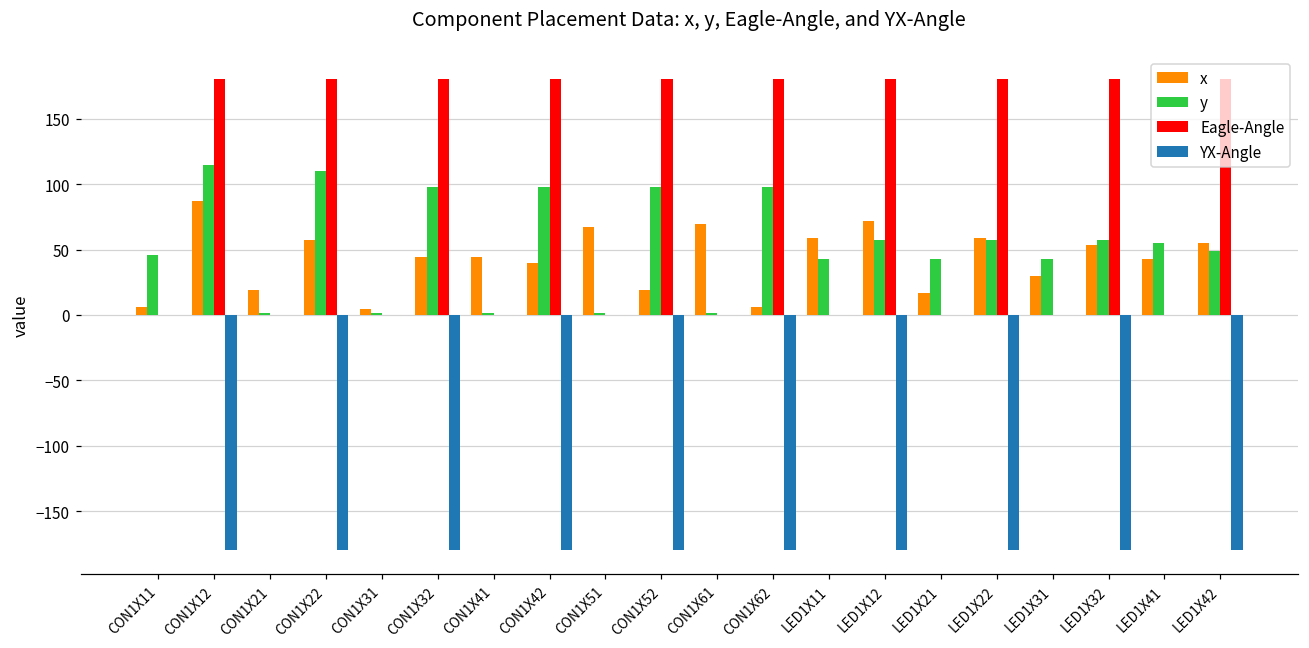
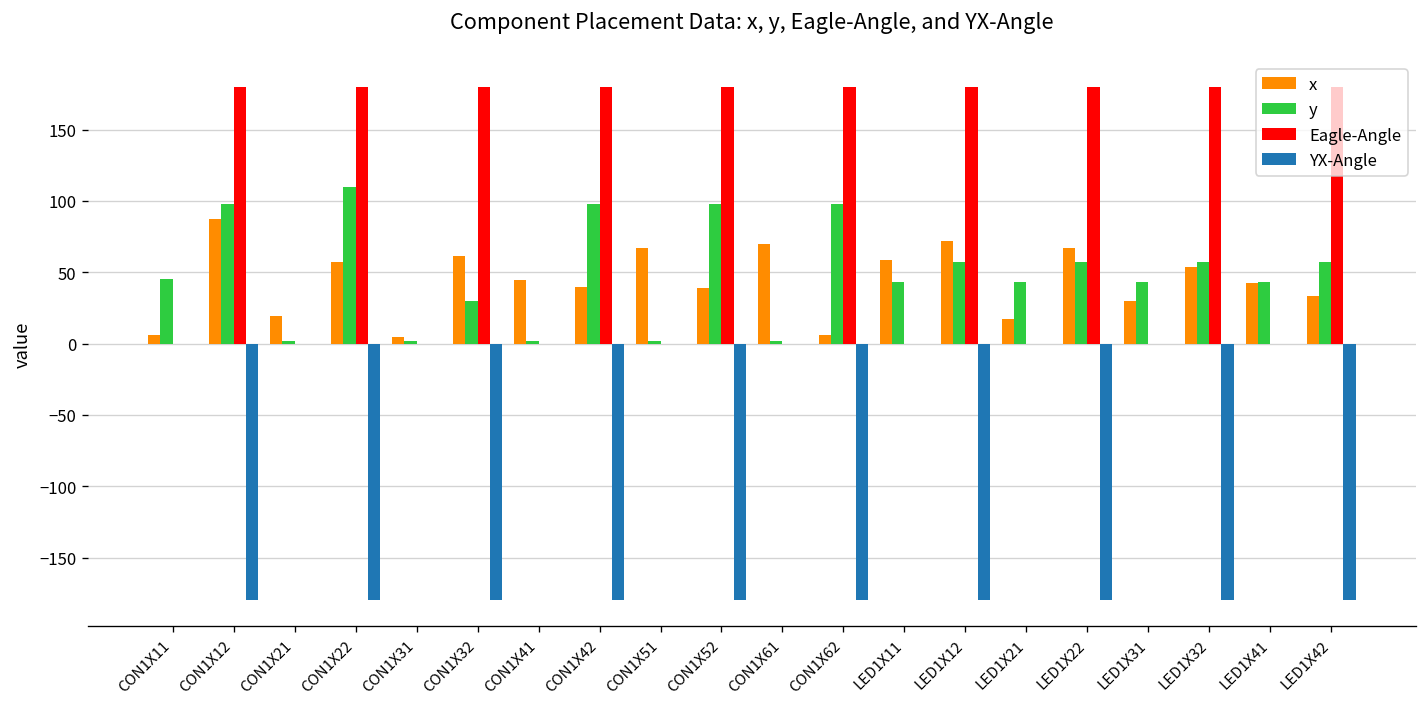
  {
    "x": {
      "CON1X11": 6,
      "CON1X12": 87,
      "CON1X21": 19,
      "CON1X22": 57,
      "CON1X31": 4,
-     "CON1X32": 44,
+     "CON1X32": 62,
      "CON1X41": 44,
      "CON1X42": 40,
      "CON1X51": 67,
-     "CON1X52": 19,
+     "CON1X52": 39,
      "CON1X61": 70,
      "CON1X62": 6,
      "LED1X11": 59,
      "LED1X12": 72,
      "LED1X21": 17,
-     "LED1X22": 59,
+     "LED1X22": 67,
      "LED1X31": 30,
      "LED1X32": 53,
      "LED1X41": 43,
-     "LED1X42": 55
+     "LED1X42": 34
    },
    "y": {
      "CON1X11": 45,
-     "CON1X12": 114,
+     "CON1X12": 98,
      "CON1X22": 110,
-     "CON1X32": 98,
+     "CON1X32": 30,
      "CON1X42": 98,
      "CON1X52": 98,
      "CON1X62": 98,
      "LED1X11": 43,
      "LED1X12": 57,
      "LED1X21": 43,
      "LED1X22": 57,
      "LED1X31": 43,
      "LED1X32": 57,
-     "LED1X41": 55,
-     "LED1X42": 49
+     "LED1X41": 43,
+     "LED1X42": 57
    },
    "Eagle-Angle": {
      "CON1X11": 0,
      "CON1X12": 180,
      "CON1X21": 0,
      "CON1X22": 180,
      "CON1X31": 0,
      "CON1X32": 180,
      "CON1X41": 0,
      "CON1X42": 180,
      "CON1X51": 0,
      "CON1X52": 180,
      "CON1X61": 0,
      "CON1X62": 180,
      "LED1X11": 0,
      "LED1X12": 180,
      "LED1X21": 0,
      "LED1X22": 180,
      "LED1X31": 0,
      "LED1X32": 180,
      "LED1X41": 0
    },
    "YX-Angle": {
      "CON1X11": 0,
      "CON1X12": -180,
      "CON1X21": 0,
      "CON1X22": -180,
      "CON1X31": 0,
      "CON1X32": -180,
      "CON1X41": 0,
      "CON1X42": -180,
      "CON1X51": 0,
      "CON1X52": -180,
      "CON1X61": 0,
      "CON1X62": -180,
      "LED1X11": 0,
      "LED1X12": -180,
      "LED1X21": 0,
      "LED1X22": -180,
      "LED1X31": 0,
      "LED1X32": -180,
      "LED1X41": 0,
      "LED1X42": -180
    }
  }
